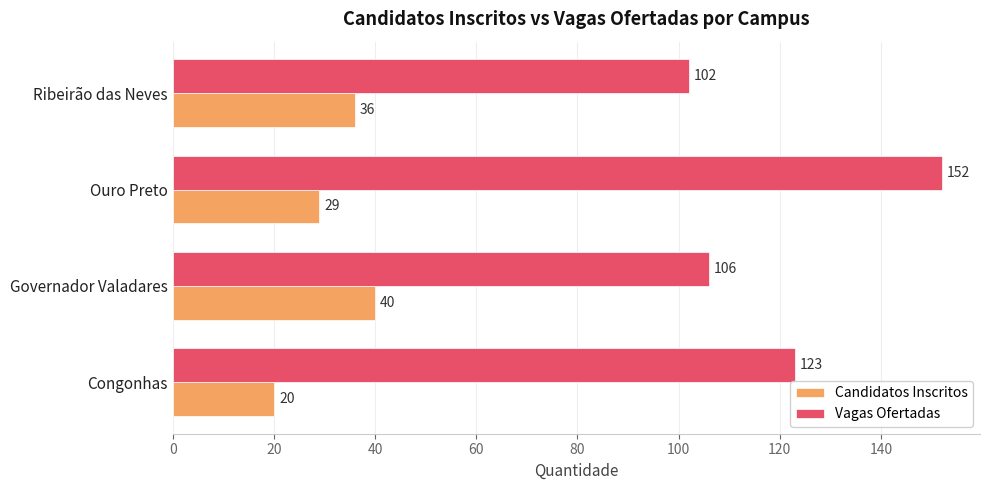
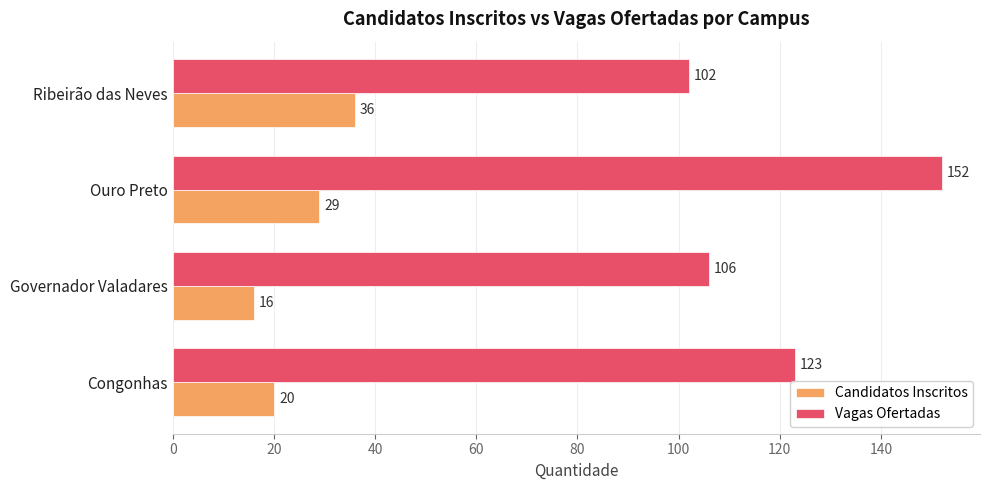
  {
    "Candidatos Inscritos": {
      "Ribeirão das Neves": 36,
      "Ouro Preto": 29,
-     "Governador Valadares": 40,
+     "Governador Valadares": 16,
      "Congonhas": 20
    },
    "Vagas Ofertadas": {
      "Ribeirão das Neves": 102,
      "Ouro Preto": 152,
      "Governador Valadares": 106,
      "Congonhas": 123
    }
  }
